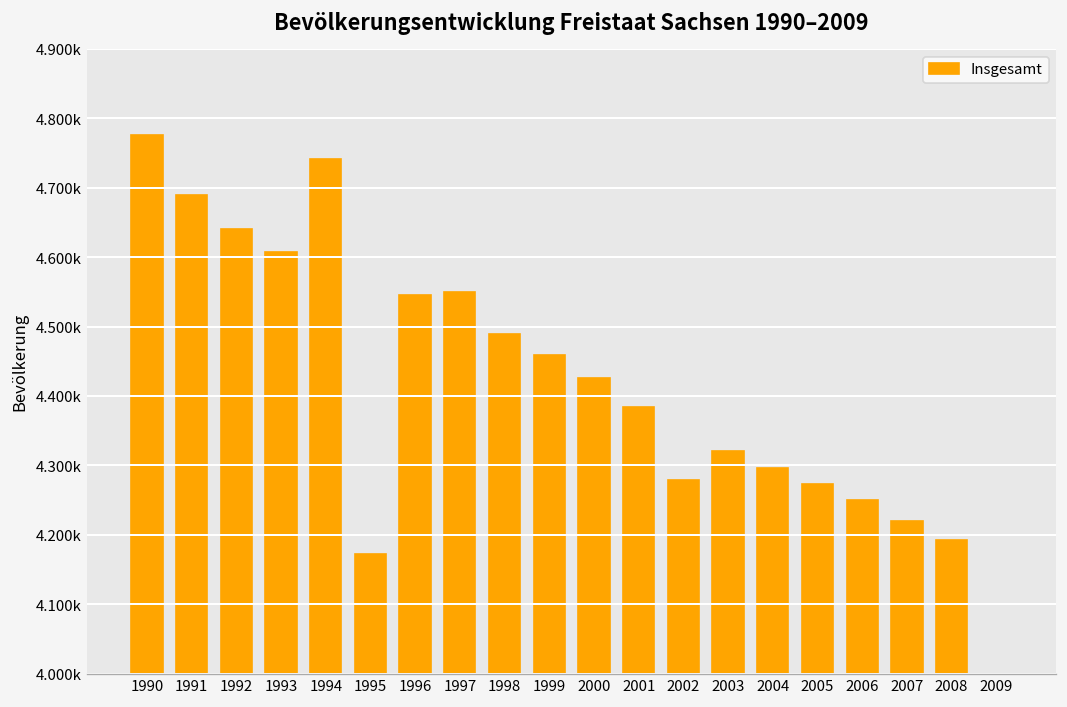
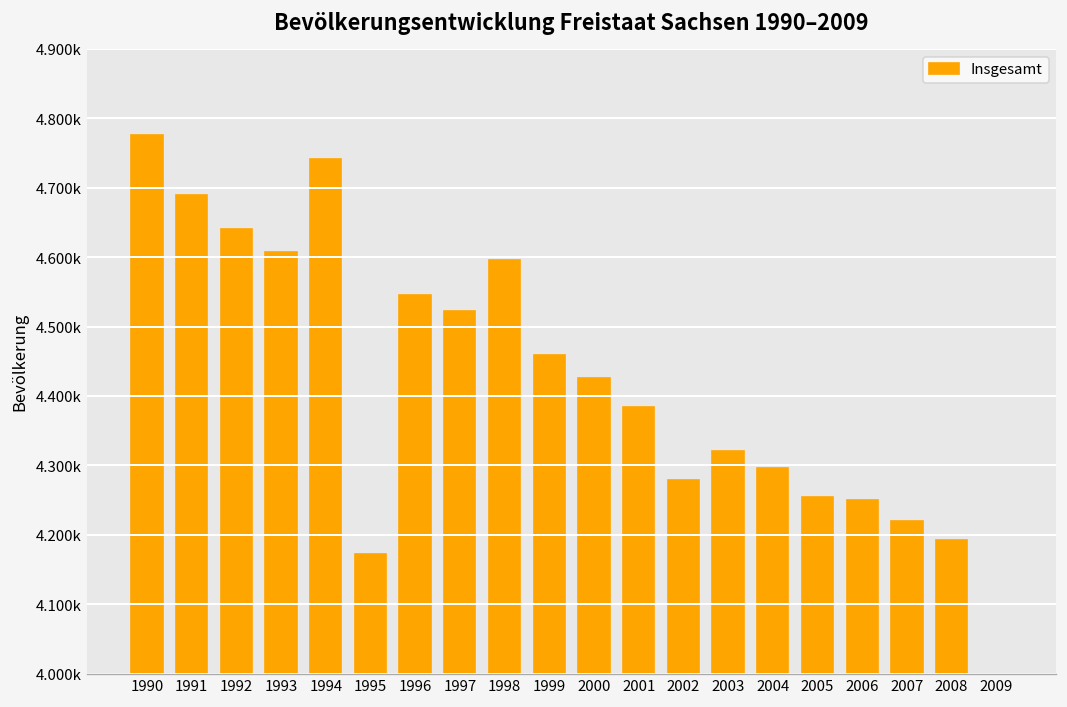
  {
    "1990": 4780,
    "1991": 4690,
    "1992": 4640,
    "1993": 4610,
    "1994": 4740,
    "1995": 4170,
    "1996": 4550,
-   "1997": 4550,
-   "1998": 4490,
+   "1997": 4520,
+   "1998": 4600,
    "1999": 4460,
    "2000": 4430,
    "2001": 4380,
    "2002": 4280,
    "2003": 4320,
    "2004": 4300,
-   "2005": 4270,
+   "2005": 4250,
    "2006": 4250,
    "2007": 4220,
    "2008": 4190,
    "2009": 4000
  }
